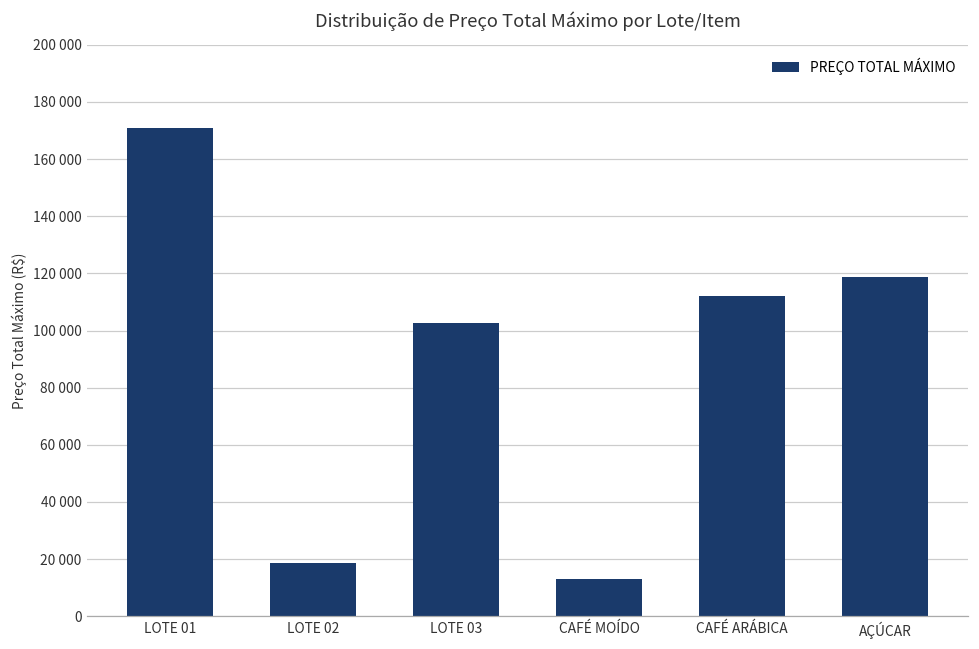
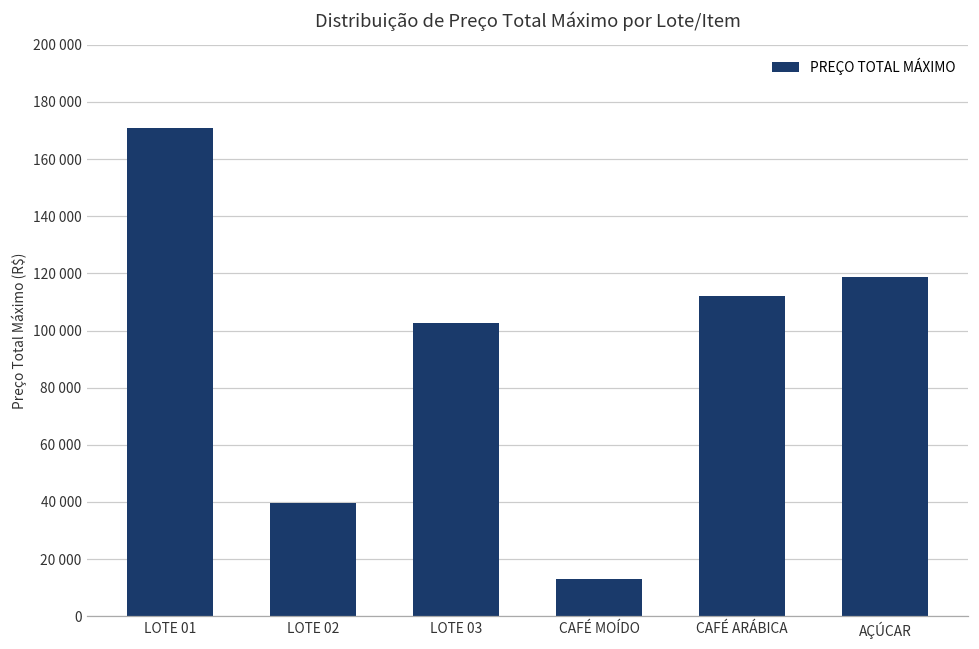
  {
    "LOTE 01": 171000,
-   "LOTE 02": 19000,
+   "LOTE 02": 40000,
    "LOTE 03": 103000,
    "CAFÉ MOÍDO": 13000,
    "CAFÉ ARÁBICA": 112000,
    "AÇÚCAR": 119000
  }
